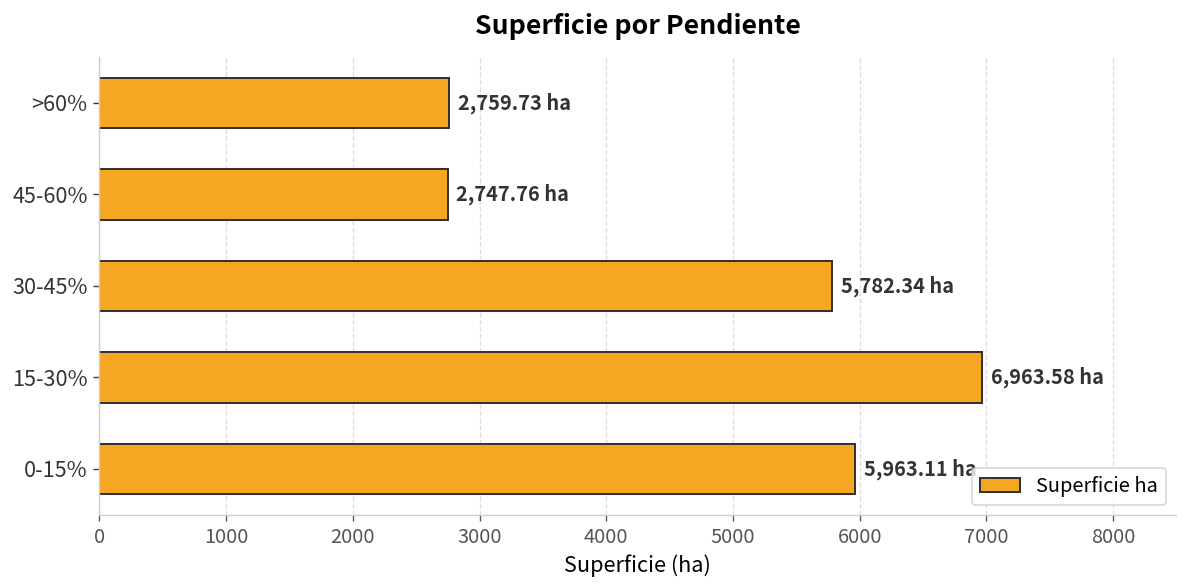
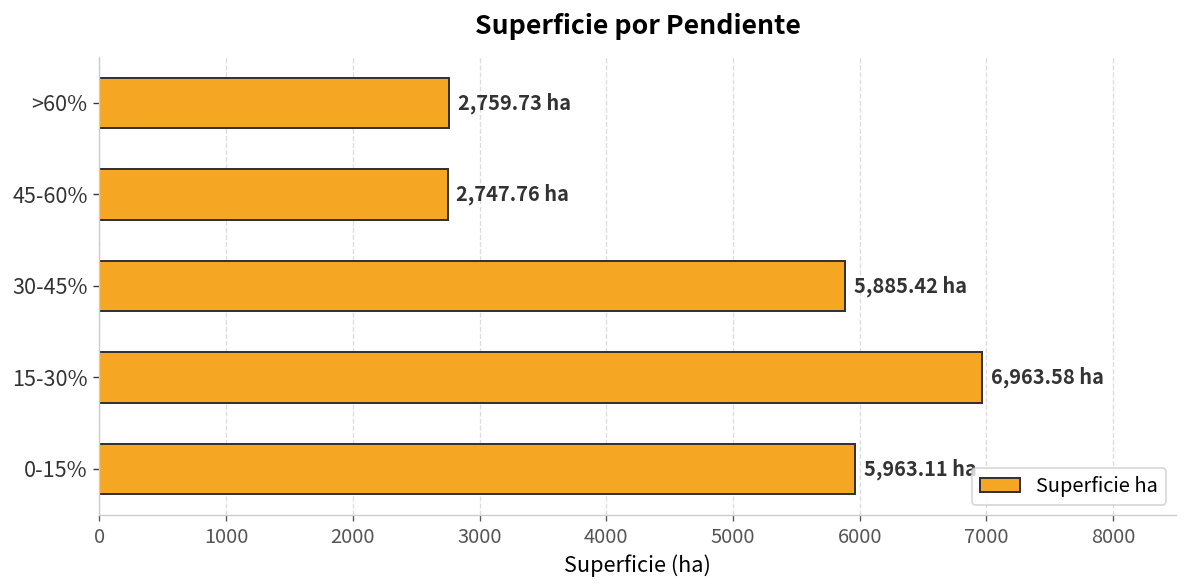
  {
    ">60%": "2,759.73",
    "45-60%": "2,747.76",
-   "30-45%": "5,782.34",
+   "30-45%": "5,885.42",
    "15-30%": "6,963.58"
  }
